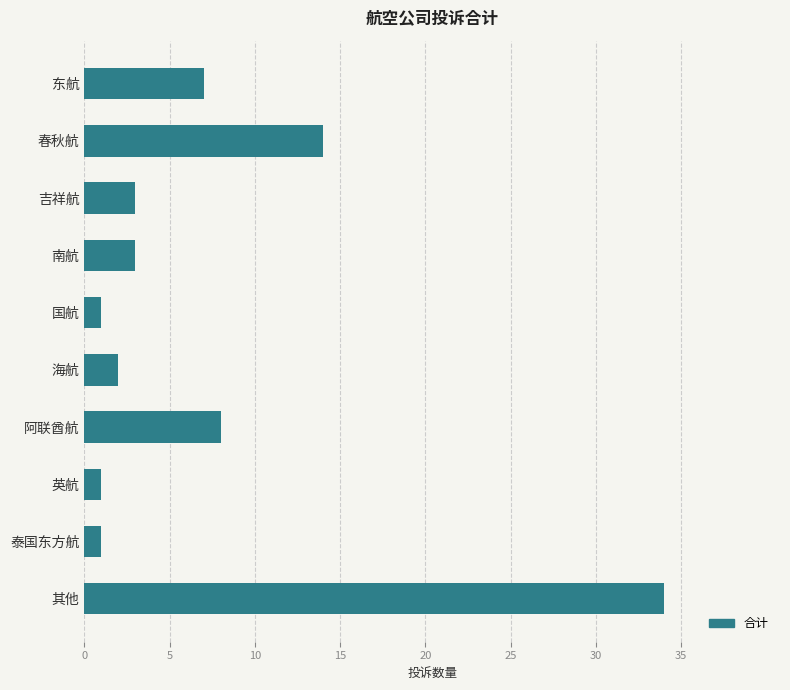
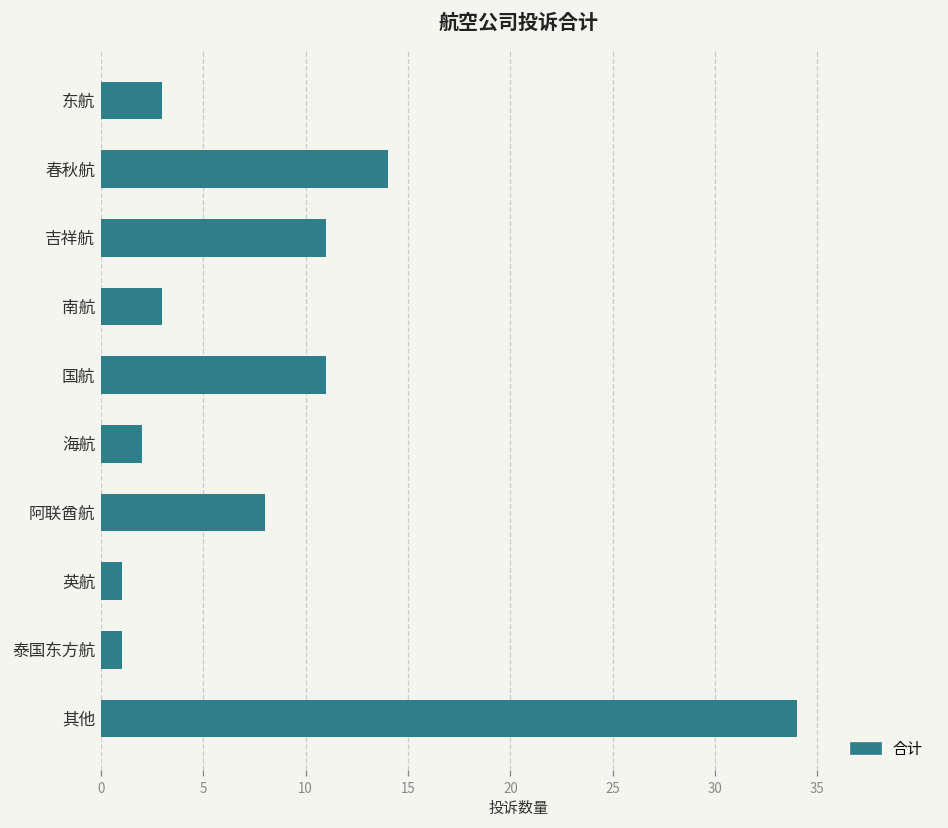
  {
-   "东航": 7,
+   "东航": 3,
    "春秋航": 14,
-   "吉祥航": 3,
+   "吉祥航": 11,
    "南航": 3,
-   "国航": 1,
+   "国航": 11,
    "海航": 2,
    "阿联酋航": 8,
    "英航": 1,
    "泰国东方航": 1,
    "其他": 34
  }
